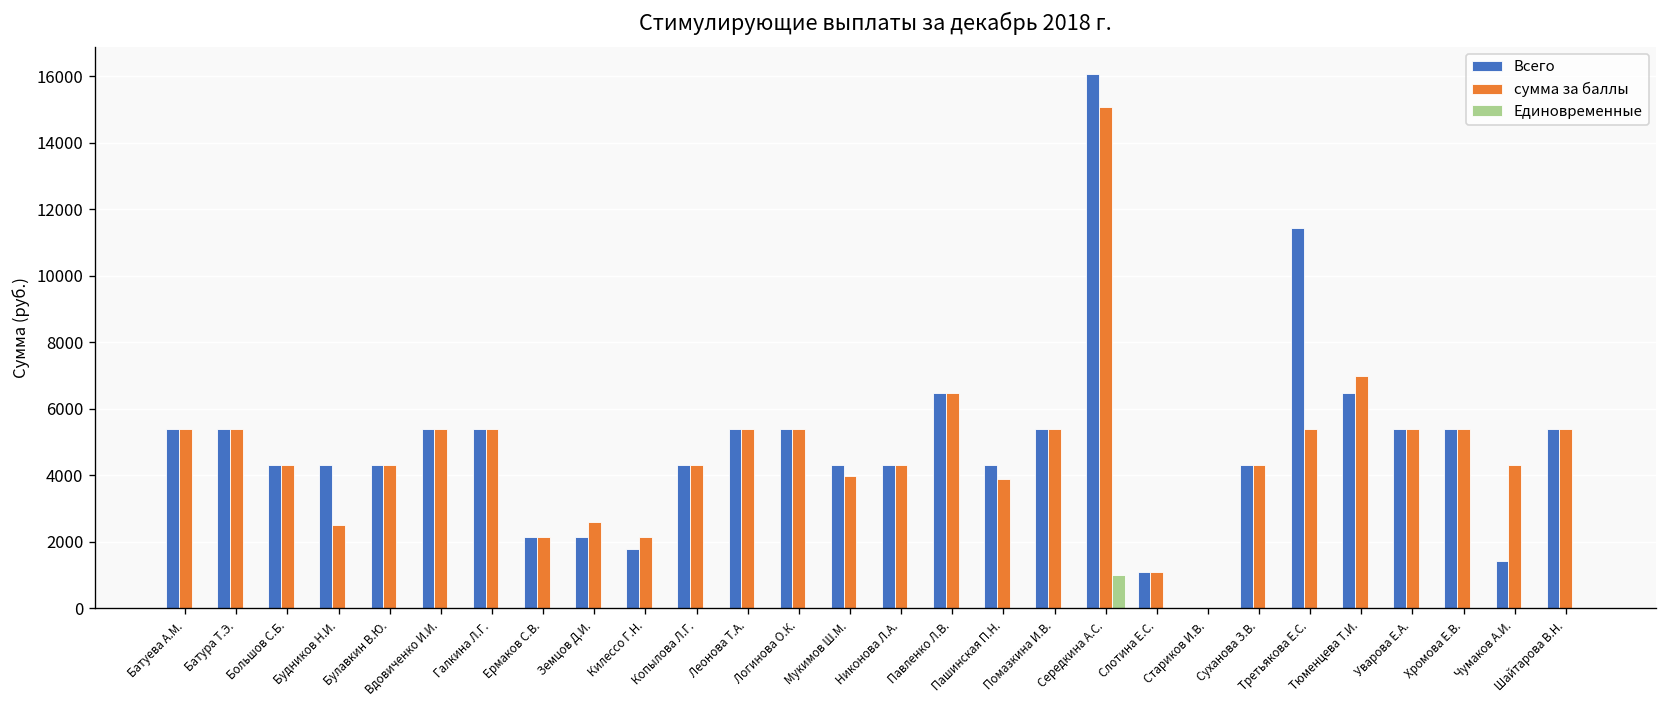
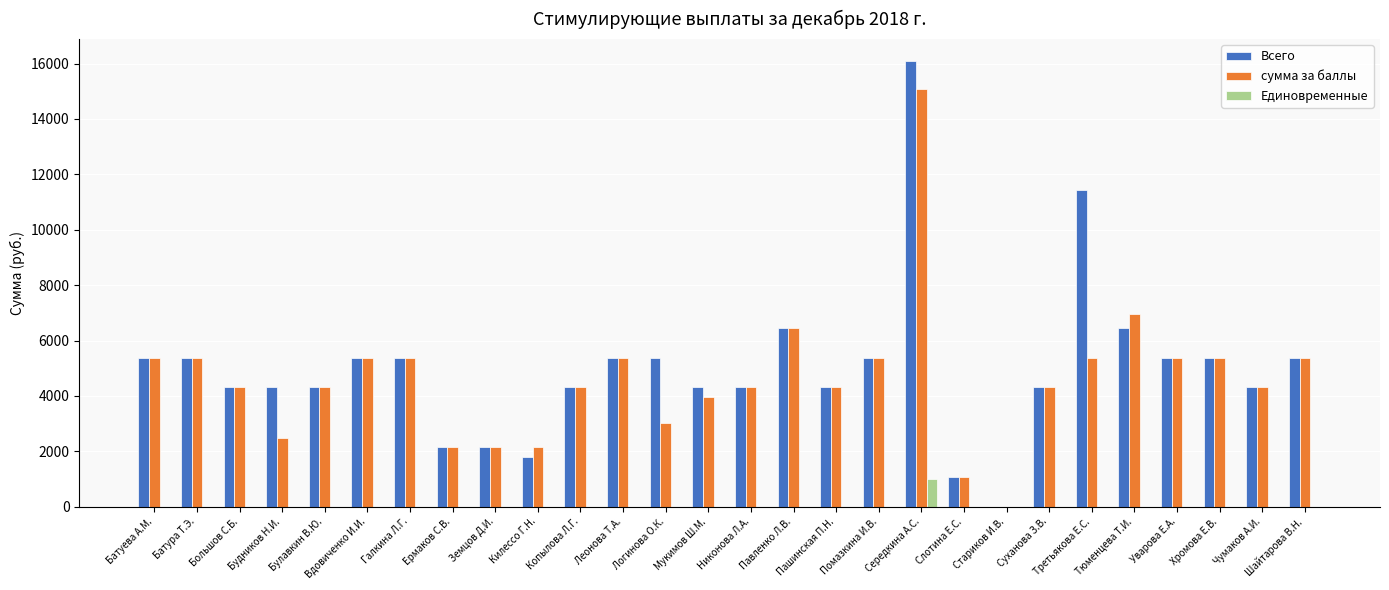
  {
    "Всего": {
      "Батуева А.М.": 5400,
      "Батура Т.Э.": 5400,
      "Большов С.Б.": 4300,
      "Будников Н.И.": 4300,
      "Булавкин В.Ю.": 4300,
      "Вдовиченко И.И.": 5400,
      "Галкина Л.Г.": 5400,
      "Ермаков С.В.": 2200,
      "Земцов Д.И.": 2200,
      "Килессо Г.Н.": 1800,
      "Копылова Л.Г.": 4300,
      "Леонова Т.А.": 5400,
      "Логинова О.К.": 5400,
      "Мукимов Ш.М.": 4300,
      "Никонова Л.А.": 4300,
      "Павленко Л.В.": 6500,
      "Пашинская П.Н.": 4300,
      "Помазкина И.В.": 5400,
      "Середкина А.С.": 16100,
      "Слотина Е.С.": 1100,
      "Стариков И.В.": 0,
      "Суханова З.В.": 4300,
      "Третьякова Е.С.": 11400,
      "Тюменцева Т.И.": 6500,
      "Уварова Е.А.": 5400,
      "Хромова Е.В.": 5400,
-     "Чумаков А.И.": 1400,
+     "Чумаков А.И.": 4300,
      "Шайтарова В.Н.": 5400
    },
    "сумма за баллы": {
      "Батуева А.М.": 5400,
      "Батура Т.Э.": 5400,
      "Большов С.Б.": 4300,
      "Будников Н.И.": 2500,
      "Булавкин В.Ю.": 4300,
      "Вдовиченко И.И.": 5400,
      "Галкина Л.Г.": 5400,
      "Ермаков С.В.": 2200,
-     "Земцов Д.И.": 2600,
+     "Земцов Д.И.": 2200,
      "Килессо Г.Н.": 2200,
      "Копылова Л.Г.": 4300,
      "Леонова Т.А.": 5400,
-     "Логинова О.К.": 5400,
+     "Логинова О.К.": 3000,
      "Мукимов Ш.М.": 4000,
      "Никонова Л.А.": 4300,
      "Павленко Л.В.": 6500,
-     "Пашинская П.Н.": 3900,
+     "Пашинская П.Н.": 4300,
      "Помазкина И.В.": 5400,
      "Середкина А.С.": 15100,
      "Слотина Е.С.": 1100,
      "Стариков И.В.": 0,
      "Суханова З.В.": 4300,
      "Третьякова Е.С.": 5400,
      "Тюменцева Т.И.": 7000,
      "Уварова Е.А.": 5400,
      "Хромова Е.В.": 5400,
      "Чумаков А.И.": 4300,
      "Шайтарова В.Н.": 5400
    },
    "Единовременные": {
      "Батуева А.М.": 0,
      "Батура Т.Э.": 0,
      "Большов С.Б.": 0,
      "Будников Н.И.": 0,
      "Булавкин В.Ю.": 0,
      "Вдовиченко И.И.": 0,
      "Галкина Л.Г.": 0,
      "Ермаков С.В.": 0,
      "Земцов Д.И.": 0,
      "Килессо Г.Н.": 0,
      "Копылова Л.Г.": 0,
      "Леонова Т.А.": 0,
      "Логинова О.К.": 0,
      "Мукимов Ш.М.": 0,
      "Никонова Л.А.": 0,
      "Павленко Л.В.": 0,
      "Пашинская П.Н.": 0,
      "Помазкина И.В.": 0,
      "Середкина А.С.": 1000,
      "Слотина Е.С.": 0,
      "Стариков И.В.": 0,
      "Суханова З.В.": 0,
      "Третьякова Е.С.": 0,
      "Тюменцева Т.И.": 0,
      "Уварова Е.А.": 0,
      "Хромова Е.В.": 0,
      "Чумаков А.И.": 0,
      "Шайтарова В.Н.": 0
    }
  }
